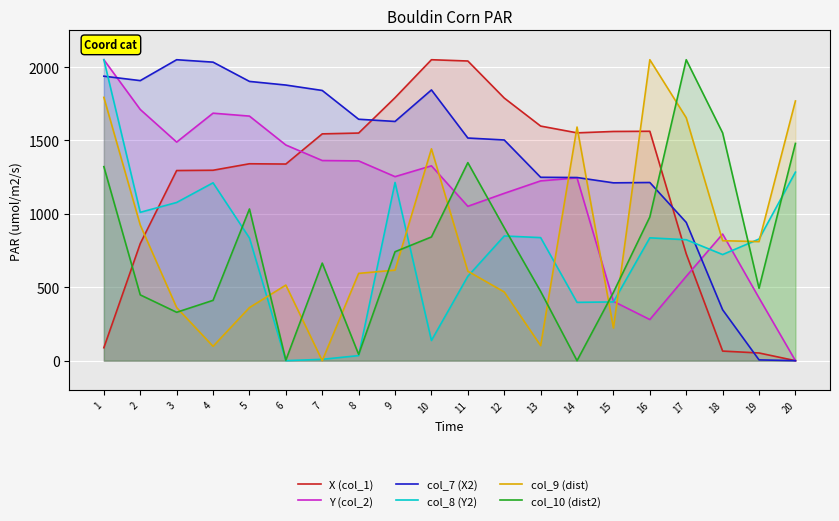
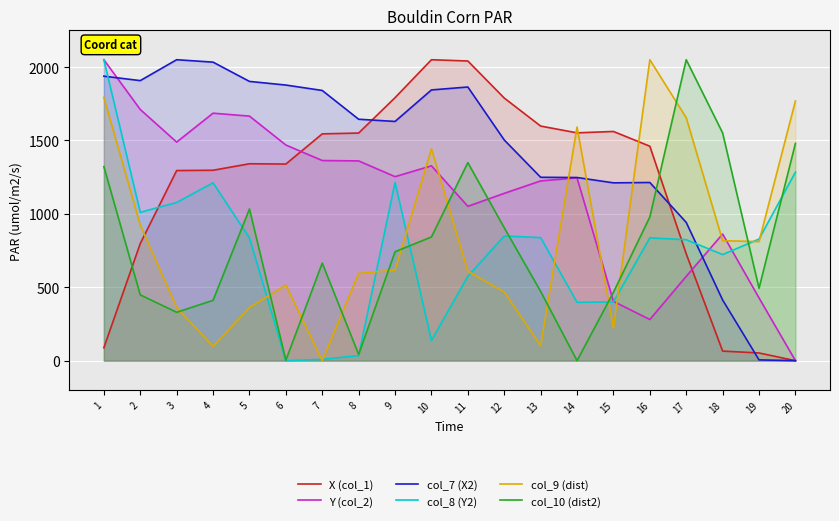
  {
    "X (col_1)": {
      "1": 90,
      "2": 800,
      "3": 1300,
      "4": 1300,
      "5": 1340,
      "6": 1340,
      "7": 1540,
      "8": 1550,
      "9": 1790,
      "10": 2050,
      "11": 2040,
      "12": 1790,
      "13": 1600,
      "14": 1550,
      "15": 1560,
-     "16": 1560,
+     "16": 1460,
      "17": 730,
      "18": 70,
      "19": 50
    },
    "Y (col_2)": {
      "2": 1710,
      "3": 1490,
      "4": 1690,
      "5": 1670,
      "6": 1470,
      "7": 1360,
      "8": 1360,
      "9": 1250,
      "10": 1330,
      "11": 1050,
      "12": 1140,
      "13": 1220,
      "16": 280,
      "17": 570,
      "18": 860,
      "19": 430
    },
    "col_7 (X2)": {
      "1": 1940,
      "2": 1910,
      "3": 2050,
      "4": 2030,
      "5": 1900,
      "6": 1880,
      "7": 1840,
      "8": 1640,
      "9": 1630,
      "10": 1840,
-     "11": 1520,
+     "11": 1860,
      "12": 1500,
      "13": 1250,
      "15": 1210,
      "16": 1210,
      "17": 940,
-     "18": 350,
+     "18": 410,
      "19": 10
    },
    "col_8 (Y2)": {
      "2": 1010,
      "3": 1080,
      "4": 1210,
      "5": 840,
      "9": 1210,
      "10": 140,
      "11": 570,
      "12": 850,
      "13": 840,
      "14": 400,
      "16": 840,
      "17": 820,
      "18": 720,
      "19": 830,
      "20": 1280
    },
    "col_9 (dist)": {
      "1": 1790,
      "2": 920,
      "3": 360,
      "4": 100,
      "5": 360,
      "6": 510,
      "8": 590,
      "9": 620,
      "10": 1440,
      "11": 610,
      "12": 470,
      "13": 100,
      "14": 1590,
      "15": 220,
      "16": 2050,
      "17": 1650,
      "18": 820,
      "19": 810,
      "20": 1770
    },
    "col_10 (dist2)": {
      "1": 1320,
      "2": 450,
      "3": 330,
      "4": 410,
      "5": 1030,
      "7": 660,
      "9": 740,
      "10": 840,
      "11": 1350,
      "12": 910,
      "13": 470,
      "14": 0,
      "15": 470,
      "16": 980,
      "17": 2050,
      "18": 1550,
      "19": 490,
      "20": 1480
    }
  }
